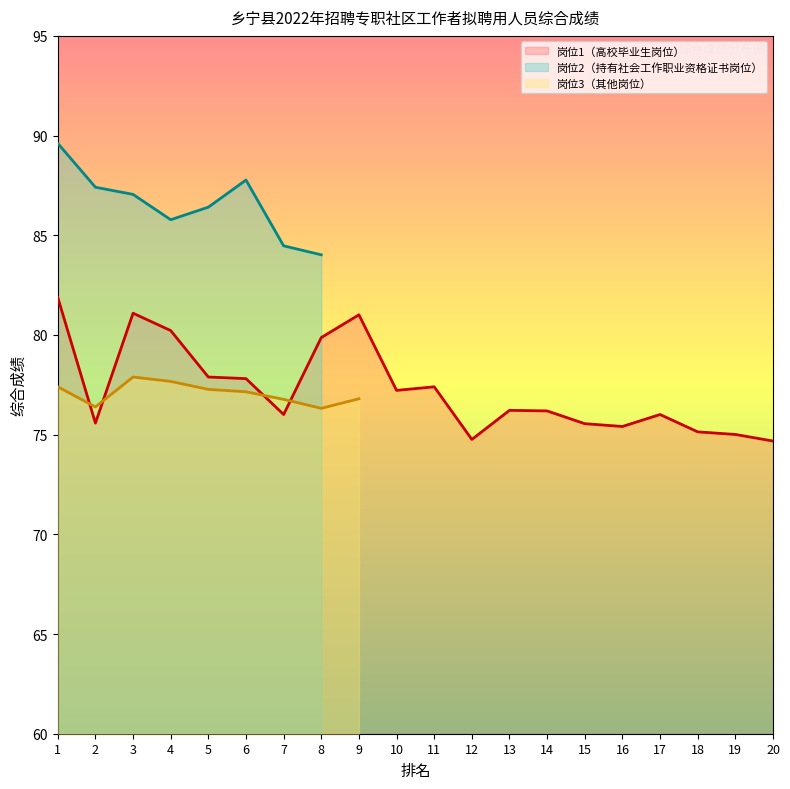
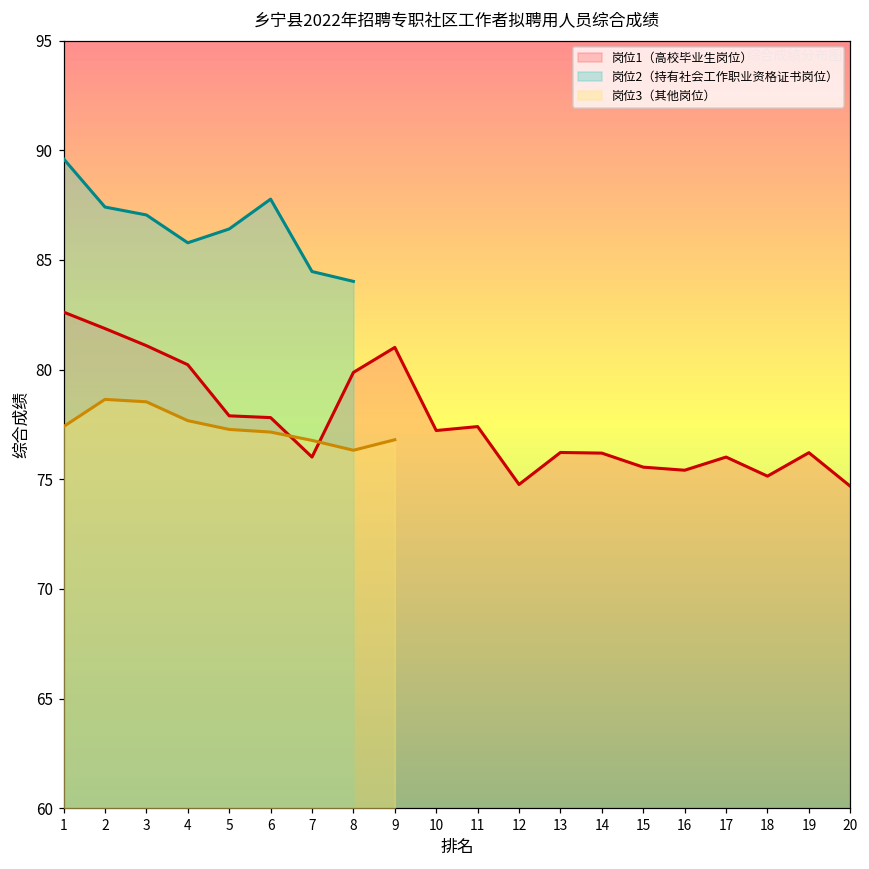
  {
    "岗位1（高校毕业生岗位）": {
-     "1": 81.9,
-     "2": 75.6,
+     "1": 82.6,
+     "2": 81.9,
      "3": 81.1,
      "4": 80.2,
      "5": 77.9,
      "6": 77.8,
      "7": 76.0,
      "8": 79.9,
      "9": 81.0,
      "10": 77.2,
      "11": 77.4,
      "12": 74.8,
      "13": 76.2,
      "14": 76.2,
      "15": 75.6,
      "16": 75.4,
      "17": 76.0,
      "18": 75.1,
-     "19": 75.0,
+     "19": 76.2,
      "20": 74.7
    },
    "岗位2（持有社会工作职业资格证书岗位）": {
      "1": 89.6,
      "2": 87.4,
      "3": 87.1,
      "4": 85.8,
      "5": 86.4,
      "6": 87.8,
      "7": 84.5,
      "8": 84.0
    },
    "岗位3（其他岗位）": {
      "1": 77.4,
-     "2": 76.4,
-     "3": 77.9,
+     "2": 78.6,
+     "3": 78.5,
      "4": 77.7,
      "5": 77.3,
      "6": 77.2,
      "7": 76.8,
      "8": 76.3,
      "9": 76.8
    }
  }
